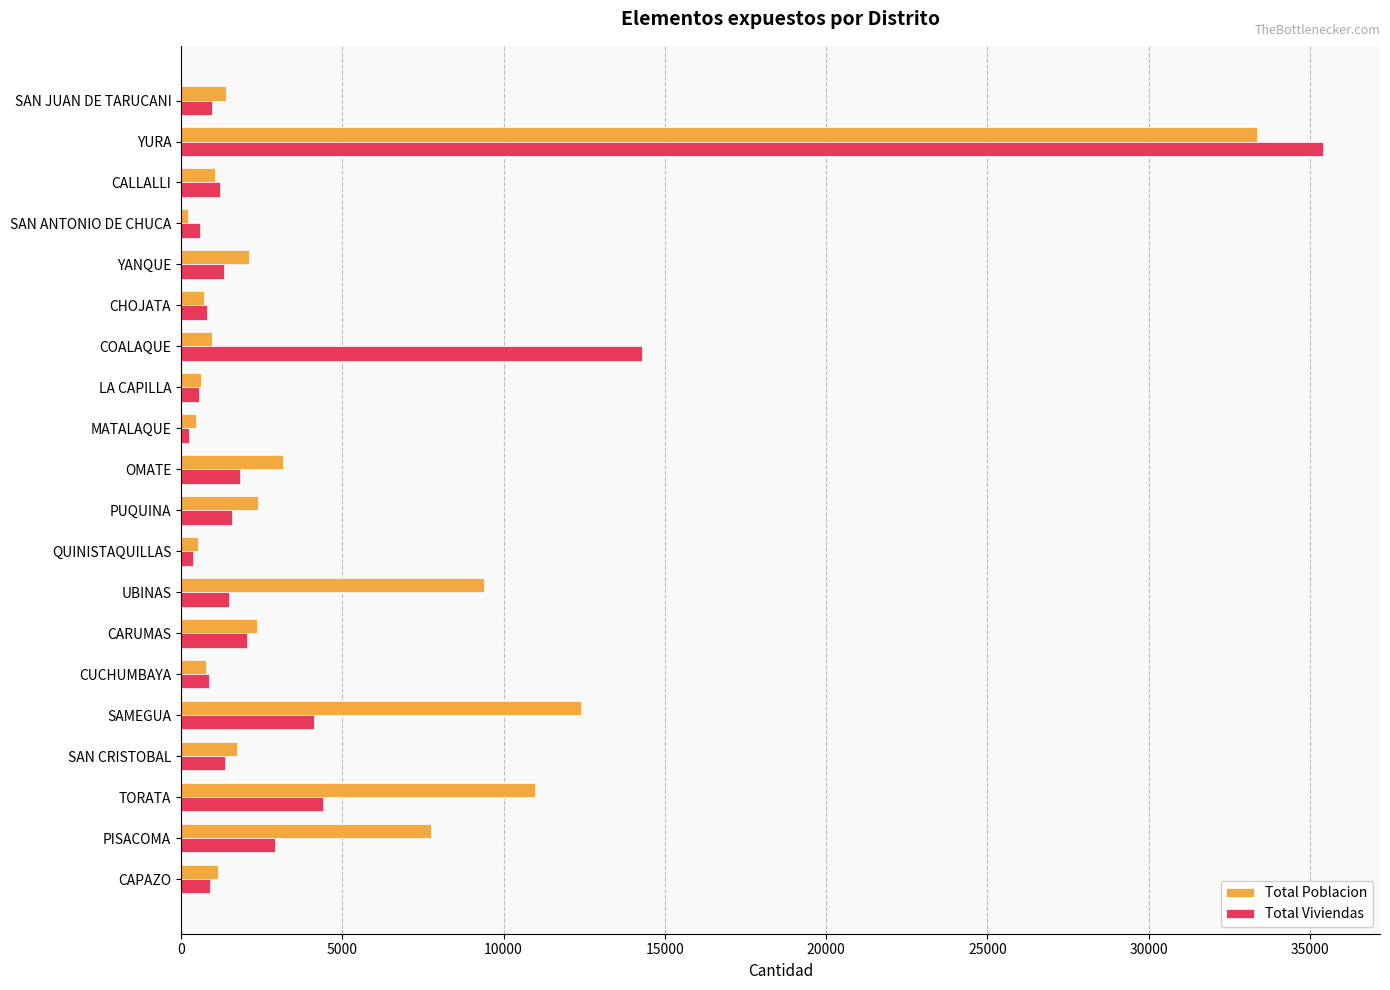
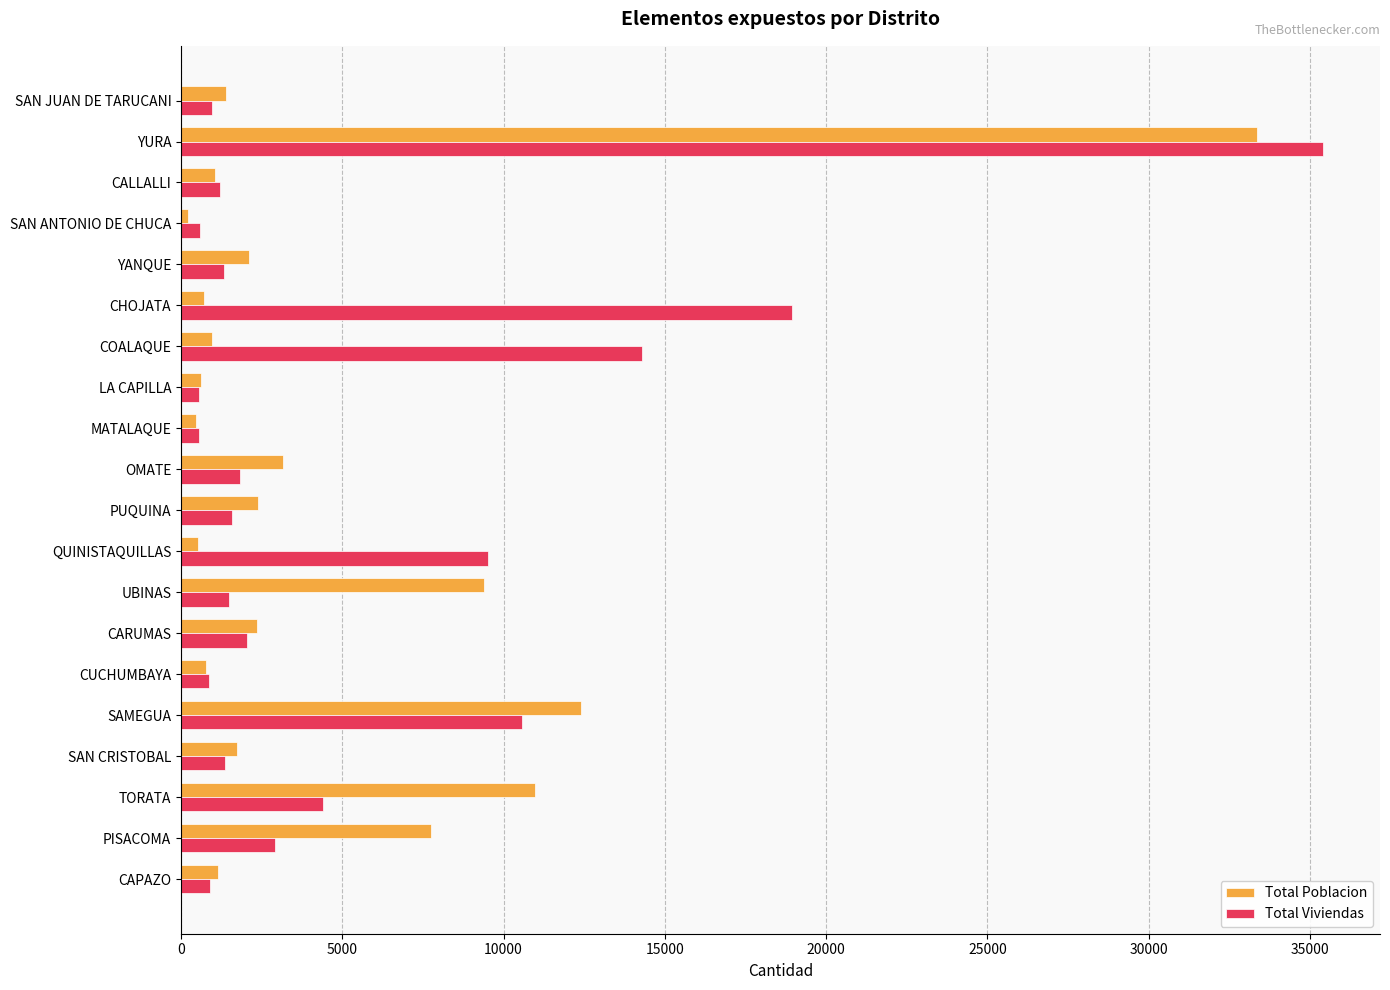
  {
    "Total Poblacion": {
      "SAN JUAN DE TARUCANI": 1400,
      "YURA": 33300,
      "CALLALLI": 1000,
      "SAN ANTONIO DE CHUCA": 200,
      "YANQUE": 2100,
      "CHOJATA": 700,
      "COALAQUE": 900,
      "LA CAPILLA": 600,
      "MATALAQUE": 500,
      "OMATE": 3200,
      "PUQUINA": 2400,
      "QUINISTAQUILLAS": 500,
      "UBINAS": 9400,
      "CARUMAS": 2400,
      "CUCHUMBAYA": 800,
      "SAMEGUA": 12400,
      "SAN CRISTOBAL": 1700,
      "TORATA": 11000,
      "PISACOMA": 7700,
      "CAPAZO": 1100
    },
    "Total Viviendas": {
      "SAN JUAN DE TARUCANI": 1000,
      "YURA": 35400,
      "CALLALLI": 1200,
      "SAN ANTONIO DE CHUCA": 600,
      "YANQUE": 1300,
-     "CHOJATA": 800,
+     "CHOJATA": 18900,
      "COALAQUE": 14300,
      "LA CAPILLA": 500,
-     "MATALAQUE": 300,
+     "MATALAQUE": 600,
      "OMATE": 1800,
      "PUQUINA": 1600,
-     "QUINISTAQUILLAS": 400,
+     "QUINISTAQUILLAS": 9500,
      "UBINAS": 1500,
      "CARUMAS": 2000,
      "CUCHUMBAYA": 900,
-     "SAMEGUA": 4100,
+     "SAMEGUA": 10600,
      "SAN CRISTOBAL": 1400,
      "TORATA": 4400,
      "PISACOMA": 2900,
      "CAPAZO": 900
    }
  }
